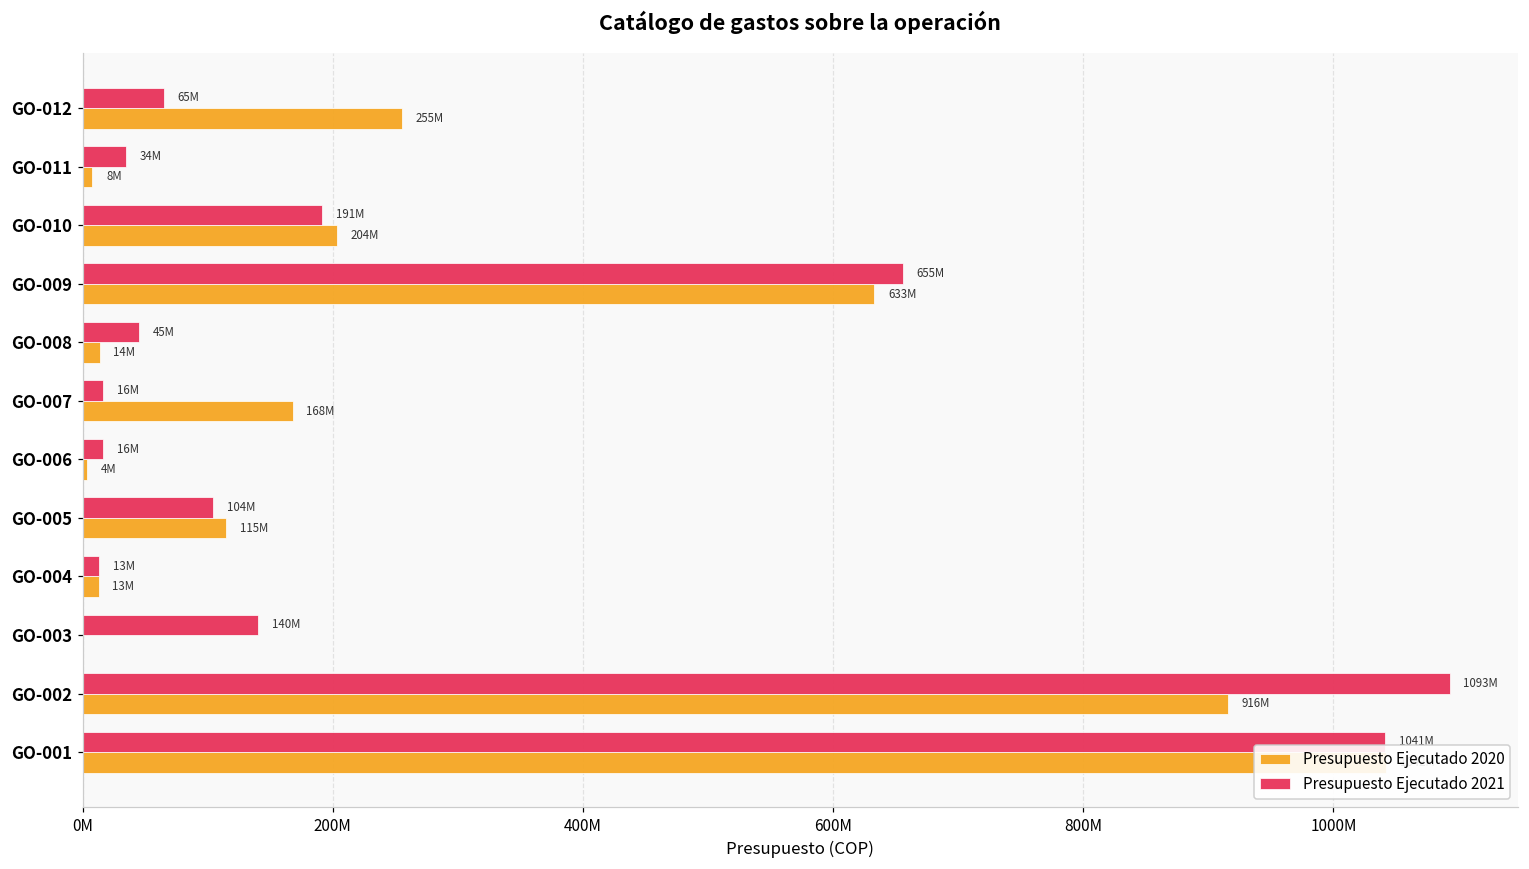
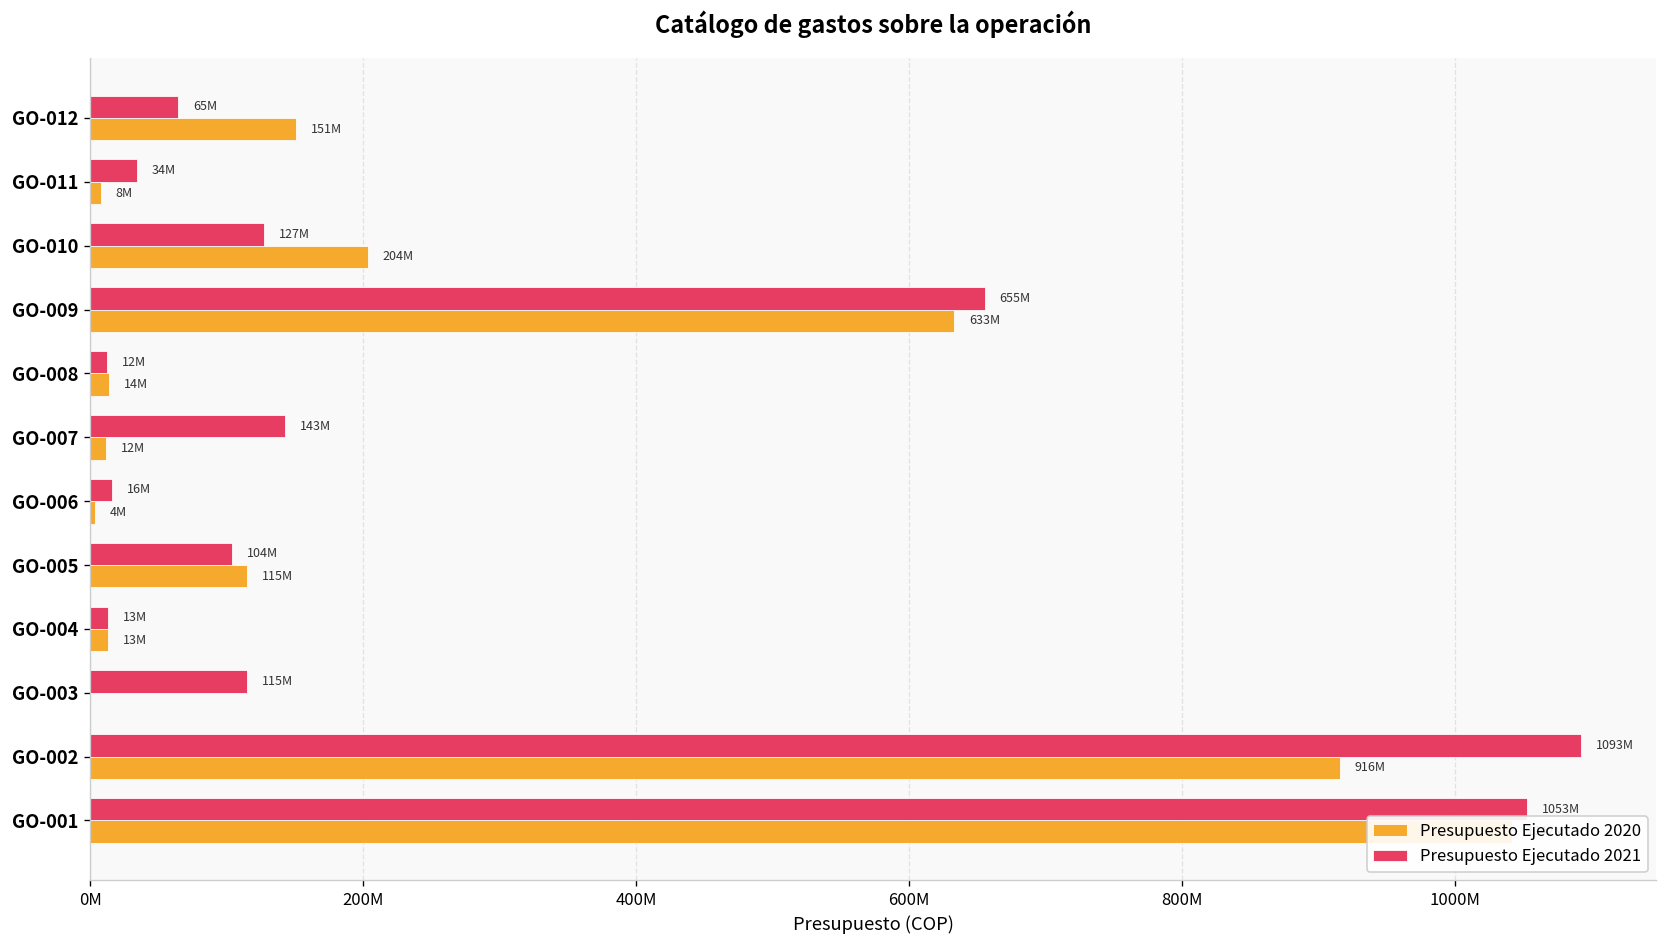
  {
    "Presupuesto Ejecutado 2020": {
-     "GO-012": "255M",
+     "GO-012": "151M",
      "GO-011": "8M",
      "GO-010": "204M",
      "GO-009": "633M",
      "GO-008": "14M",
-     "GO-007": "168M",
+     "GO-007": "12M",
      "GO-006": "4M",
      "GO-005": "115M",
      "GO-004": "13M",
      "GO-002": "916M"
    },
    "Presupuesto Ejecutado 2021": {
      "GO-012": "65M",
      "GO-011": "34M",
-     "GO-010": "191M",
+     "GO-010": "127M",
      "GO-009": "655M",
-     "GO-008": "45M",
-     "GO-007": "16M",
+     "GO-008": "12M",
+     "GO-007": "143M",
      "GO-006": "16M",
      "GO-005": "104M",
      "GO-004": "13M",
-     "GO-003": "140M",
+     "GO-003": "115M",
      "GO-002": "1093M",
-     "GO-001": "1041M"
+     "GO-001": "1053M"
    }
  }
